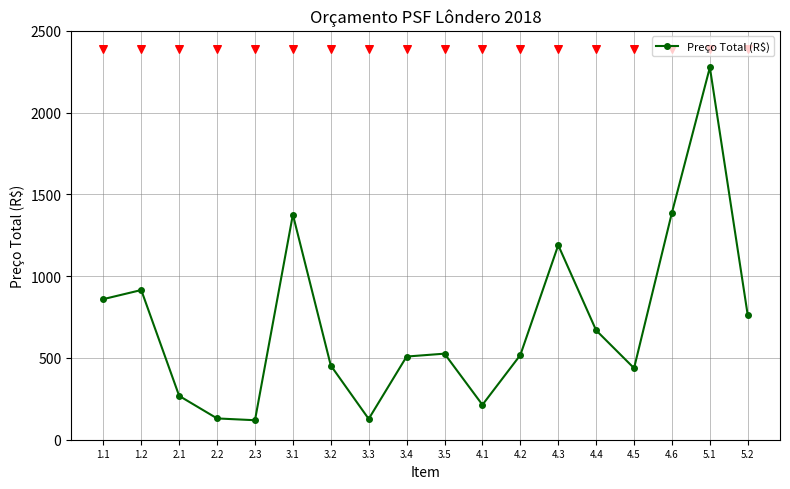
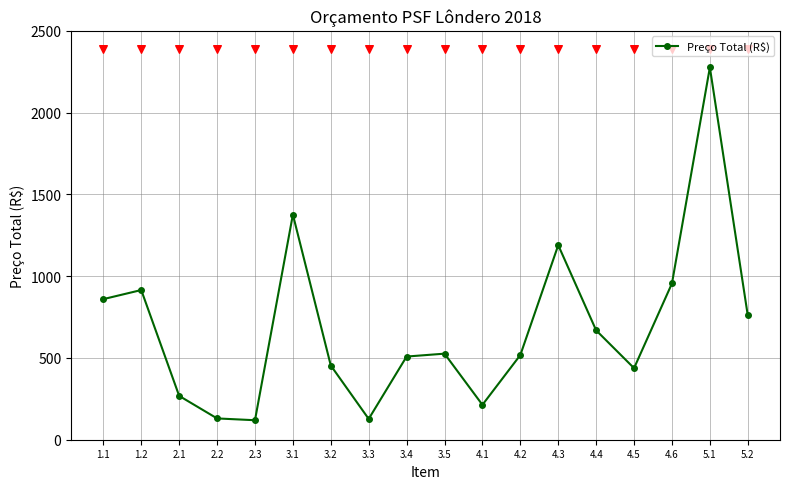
  {
    "Preço Total (R$)": {
      "1.1": 860,
      "1.2": 920,
      "2.1": 270,
      "2.2": 130,
      "2.3": 120,
      "3.1": 1380,
      "3.2": 450,
      "3.3": 130,
      "3.4": 510,
      "3.5": 530,
      "4.1": 210,
      "4.2": 520,
      "4.3": 1190,
      "4.4": 670,
      "4.5": 440,
-     "4.6": 1390,
+     "4.6": 960,
      "5.1": 2280,
      "5.2": 760
    }
  }
